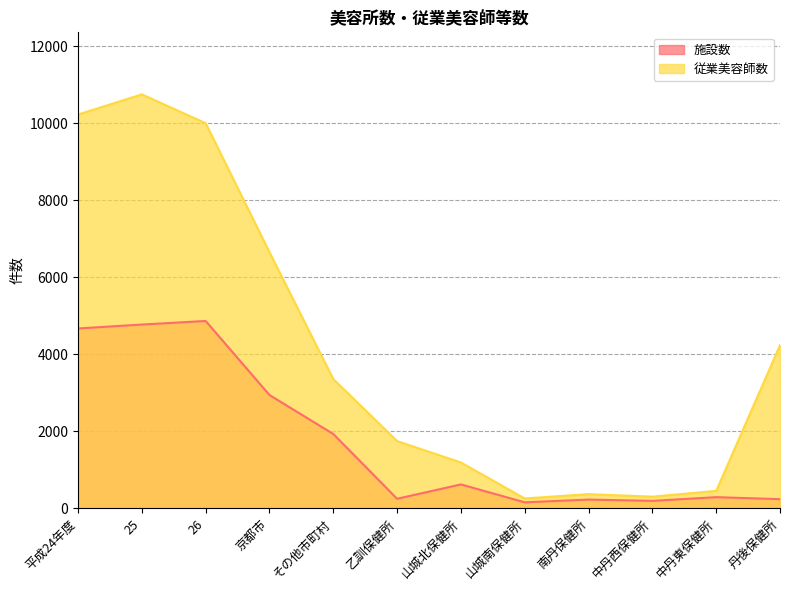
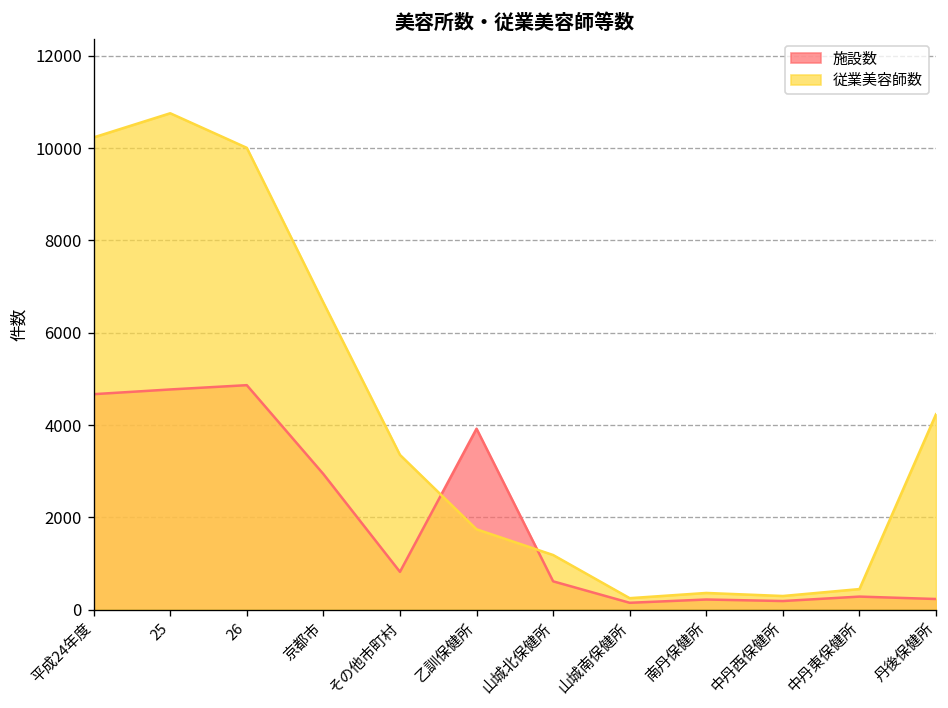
  {
    "施設数": {
      "平成24年度": 4700,
      "25": 4800,
      "26": 4900,
      "京都市": 2900,
-     "その他市町村": 1900,
-     "乙訓保健所": 200,
+     "その他市町村": 800,
+     "乙訓保健所": 3900,
      "山城北保健所": 600,
      "山城南保健所": 100,
      "南丹保健所": 200,
      "中丹西保健所": 200,
      "中丹東保健所": 300,
      "丹後保健所": 200
    },
    "従業美容師数": {
      "平成24年度": 10200,
      "25": 10800,
      "26": 10000,
      "京都市": 6700,
      "その他市町村": 3400,
      "乙訓保健所": 1700,
      "山城北保健所": 1200,
      "山城南保健所": 200,
      "南丹保健所": 400,
      "中丹西保健所": 300,
      "中丹東保健所": 400,
      "丹後保健所": 4200
    }
  }
